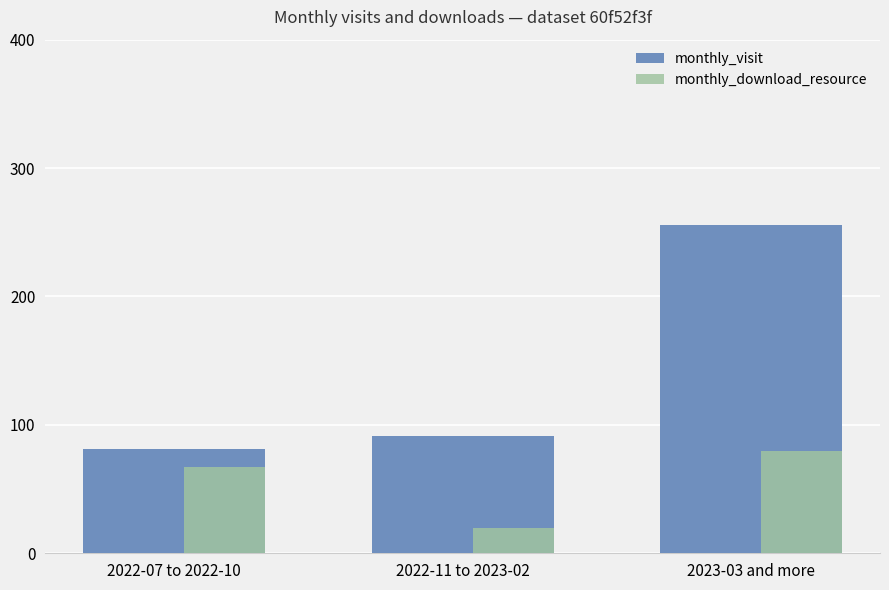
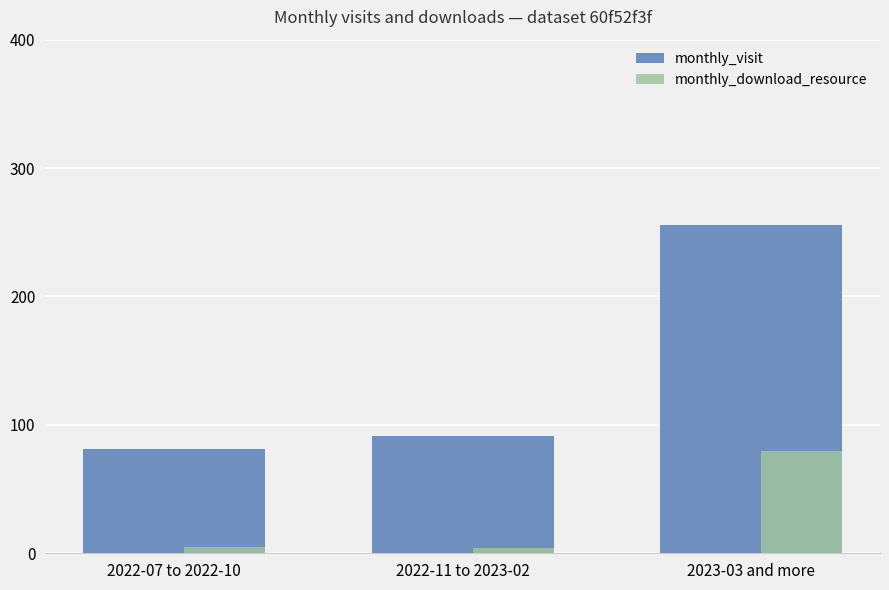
  {
    "monthly_visit": {
      "2022-07 to 2022-10": 81,
      "2022-11 to 2023-02": 91,
      "2023-03 and more": 256
    },
    "monthly_download_resource": {
-     "2022-07 to 2022-10": 67,
-     "2022-11 to 2023-02": 20
+     "2022-07 to 2022-10": 5,
+     "2022-11 to 2023-02": 4
    }
  }
